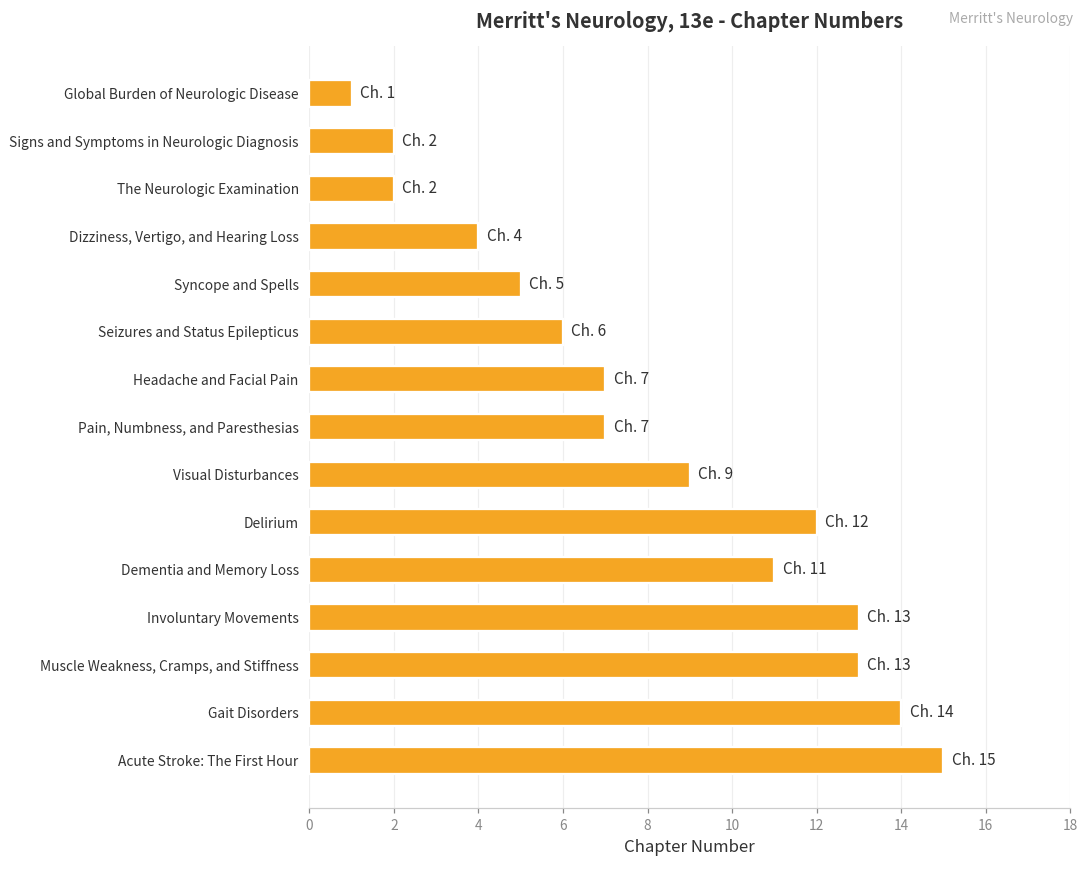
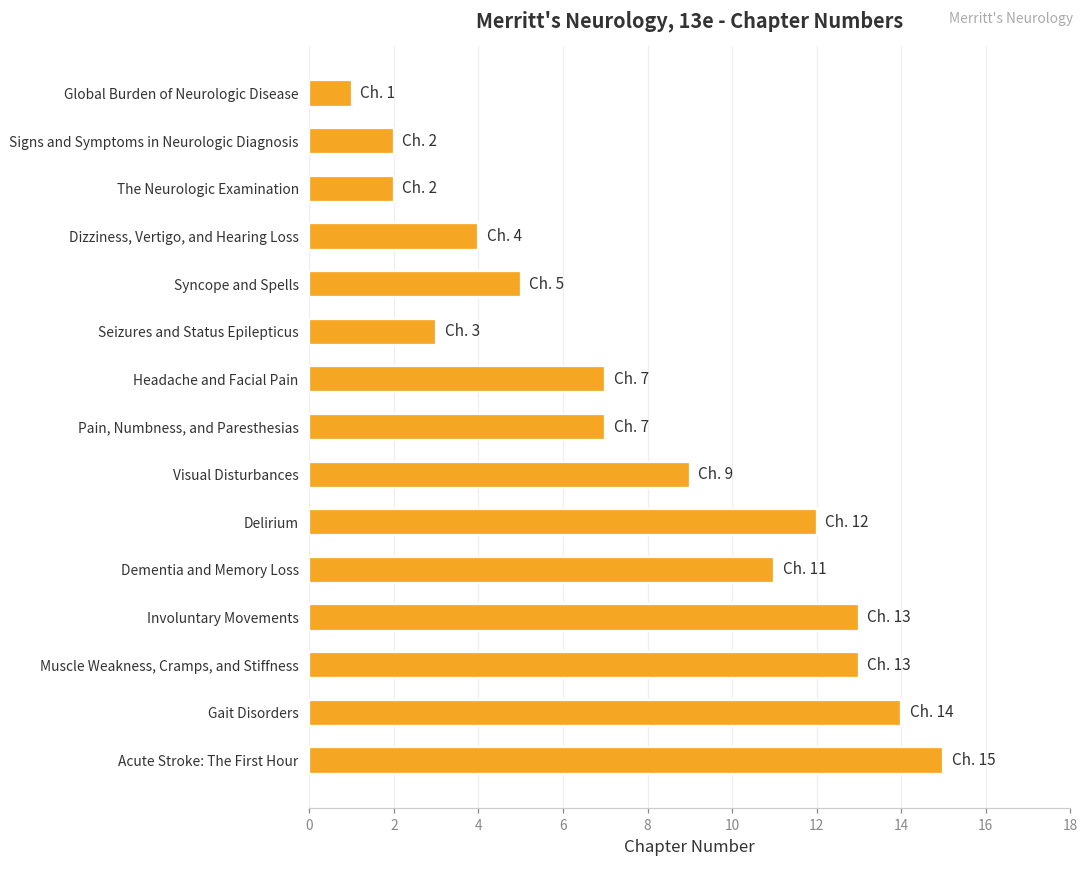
  {
    "Global Burden of Neurologic Disease": 1,
    "Signs and Symptoms in Neurologic Diagnosis": 2,
    "The Neurologic Examination": 2,
    "Dizziness, Vertigo, and Hearing Loss": 4,
    "Syncope and Spells": 5,
-   "Seizures and Status Epilepticus": 6,
+   "Seizures and Status Epilepticus": 3,
    "Headache and Facial Pain": 7,
    "Pain, Numbness, and Paresthesias": 7,
    "Visual Disturbances": 9,
    "Delirium": 12,
    "Dementia and Memory Loss": 11,
    "Involuntary Movements": 13,
    "Muscle Weakness, Cramps, and Stiffness": 13,
    "Gait Disorders": 14,
    "Acute Stroke: The First Hour": 15
  }
